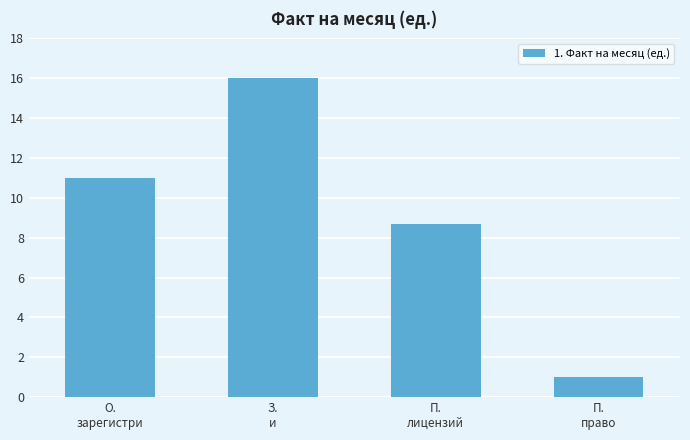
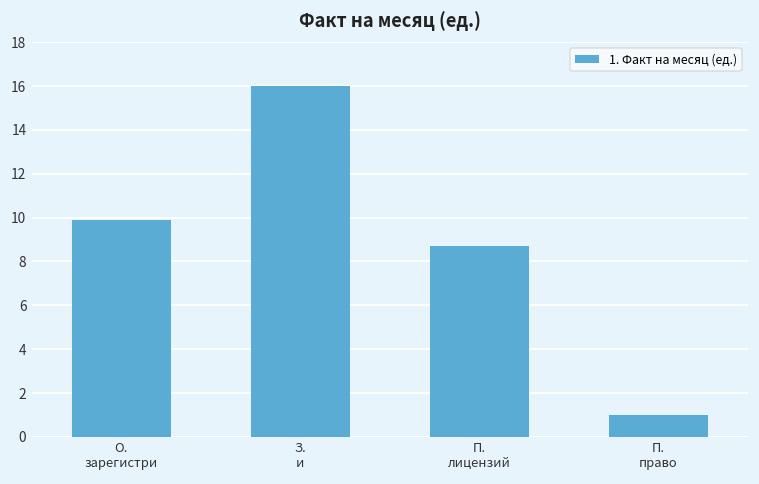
  {
-   "О. зарегистри": 11.0,
+   "О. зарегистри": 9.9,
    "З. и": 16.0,
    "П. лицензий": 8.7,
    "П. право": 1.0
  }
